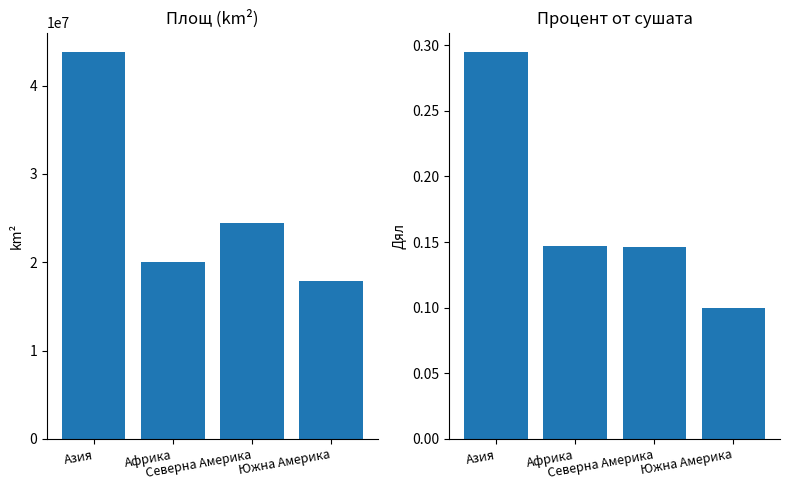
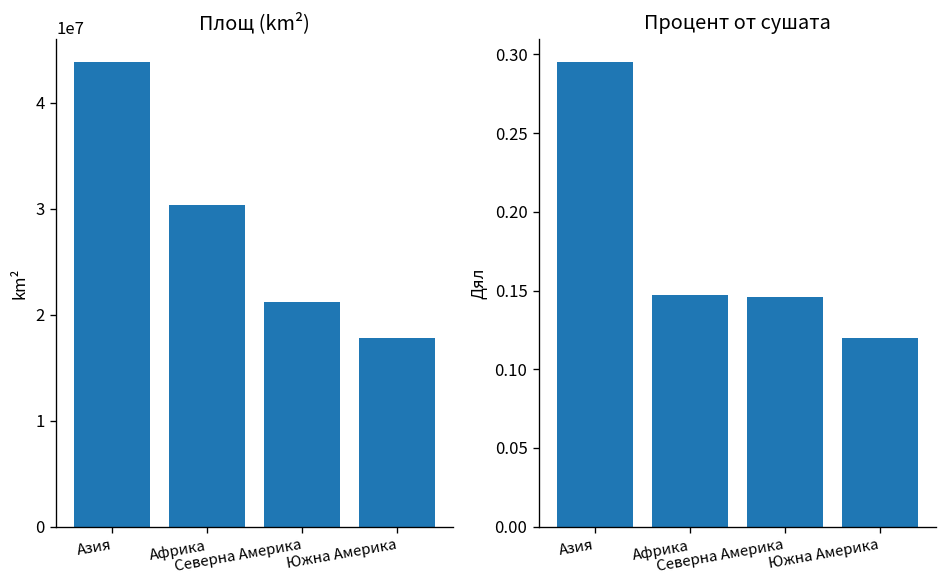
  {
    "Площ (km²)": {
      "Азия": 44000000,
-     "Африка": 20000000,
-     "Северна Америка": 24000000,
+     "Африка": 30000000,
+     "Северна Америка": 21000000,
      "Южна Америка": 18000000
    },
    "Процент от сушата": {
      "Азия": 0.295,
      "Африка": 0.147,
      "Северна Америка": 0.146,
-     "Южна Америка": 0.10
+     "Южна Америка": 0.12
    }
  }
